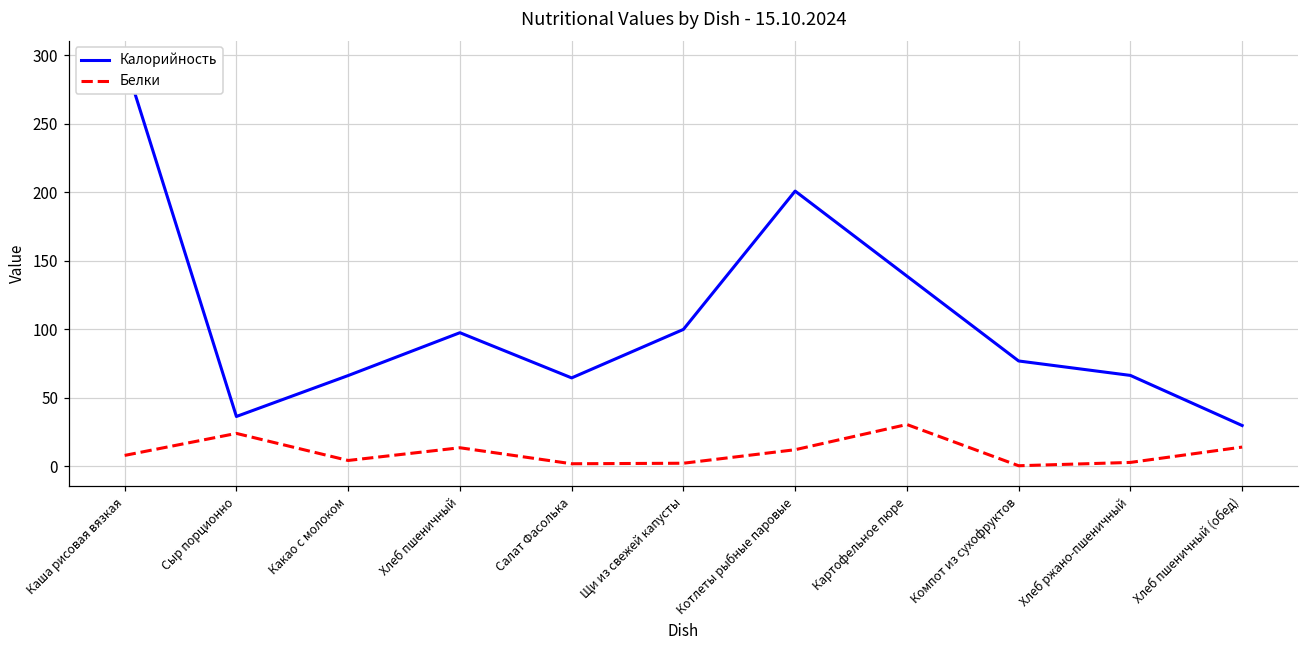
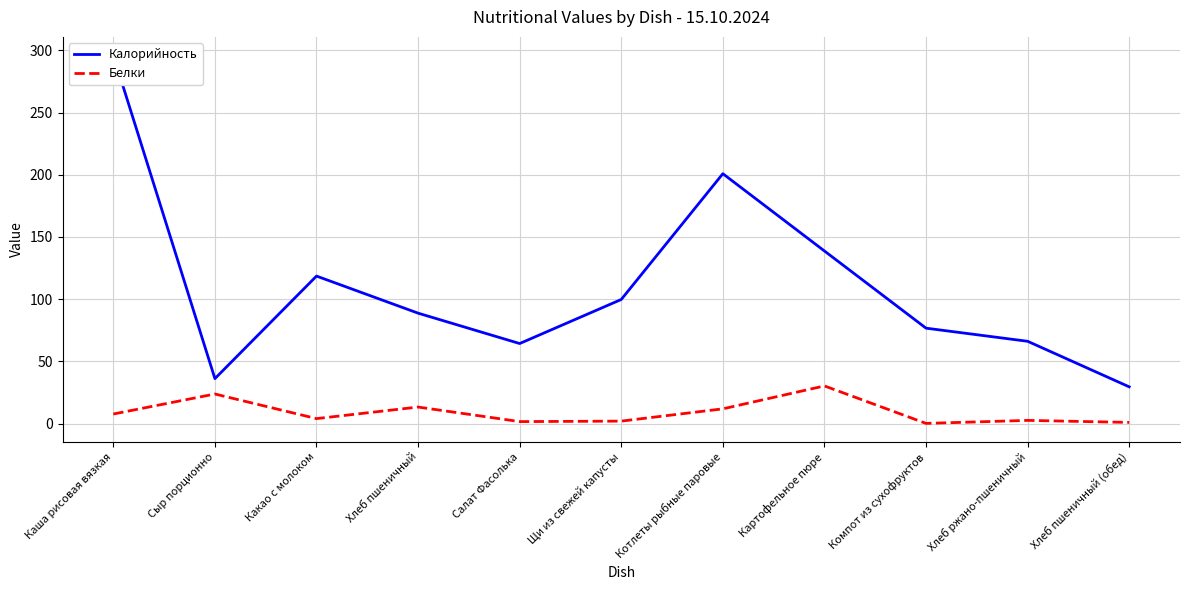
  {
    "Калорийность": {
      "Сыр порционно": 36,
-     "Какао с молоком": 66,
-     "Хлеб пшеничный": 97,
+     "Какао с молоком": 119,
+     "Хлеб пшеничный": 89,
      "Салат Фасолька": 64,
      "Щи из свежей капусты": 100,
      "Котлеты рыбные паровые": 201,
      "Картофельное пюре": 139,
      "Компот из сухофруктов": 77,
      "Хлеб ржано-пшеничный": 66,
      "Хлеб пшеничный (обед)": 30
    },
    "Белки": {
      "Каша рисовая вязкая": 8,
      "Сыр порционно": 24,
      "Какао с молоком": 4,
      "Хлеб пшеничный": 13,
      "Салат Фасолька": 2,
      "Щи из свежей капусты": 2,
      "Котлеты рыбные паровые": 12,
      "Картофельное пюре": 30,
      "Компот из сухофруктов": 0,
      "Хлеб ржано-пшеничный": 3,
-     "Хлеб пшеничный (обед)": 14
+     "Хлеб пшеничный (обед)": 1
    }
  }
